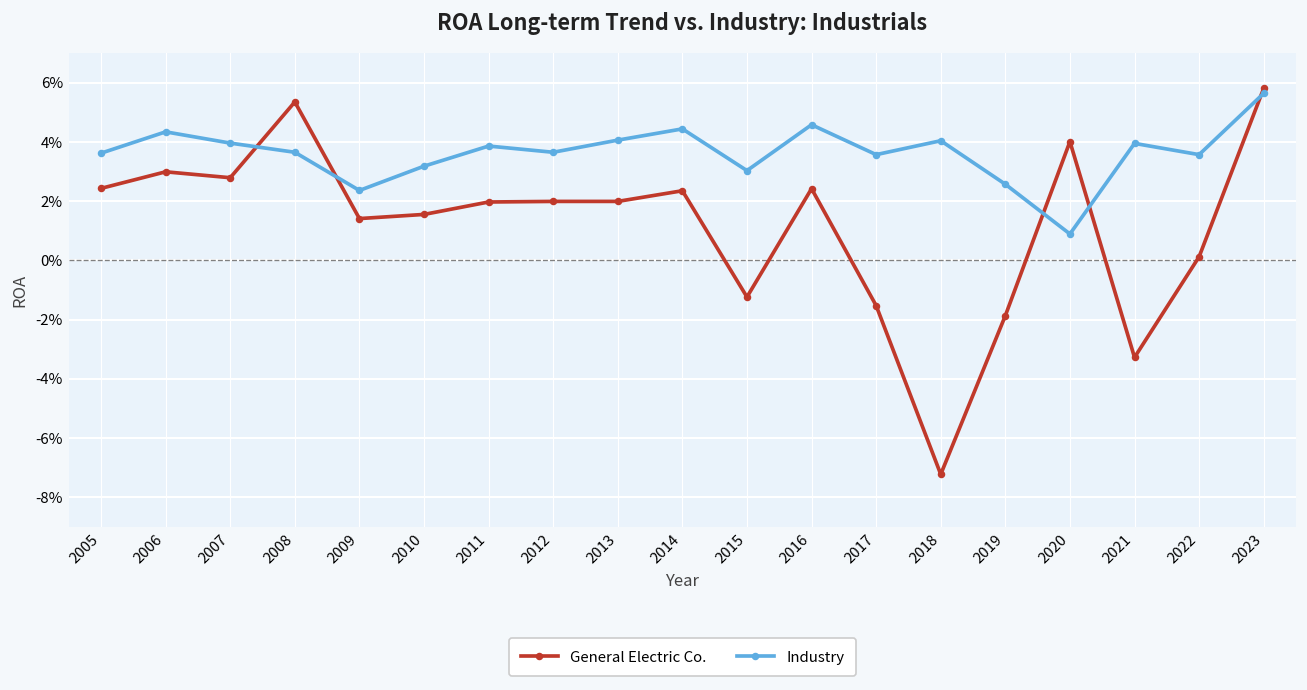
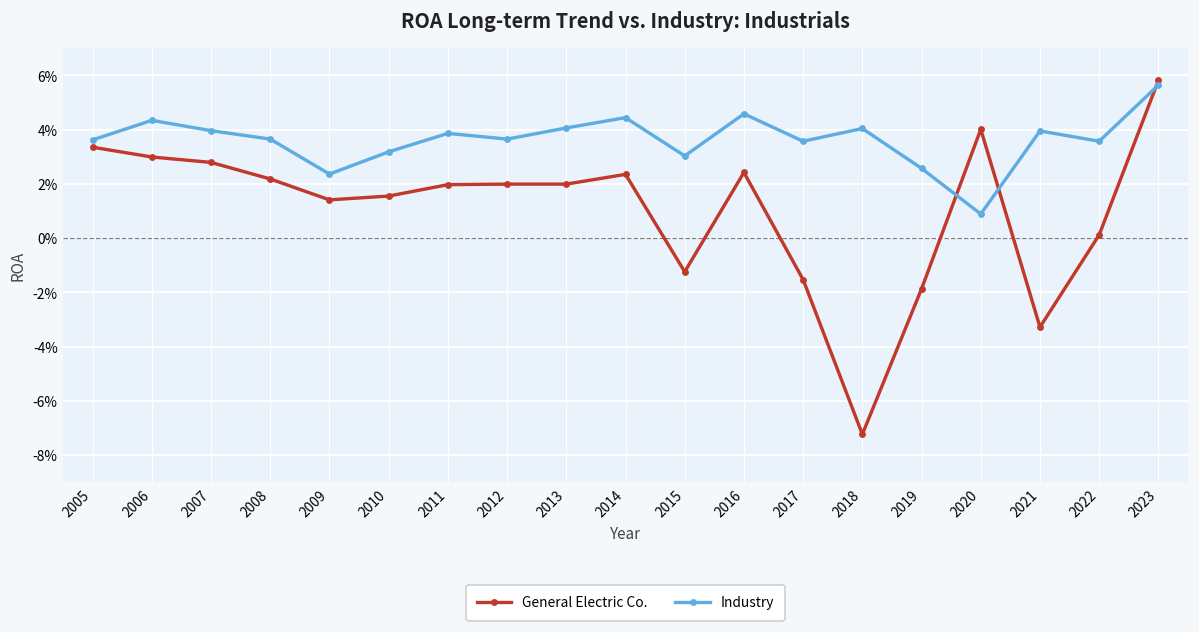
  {
    "General Electric Co.": {
-     "2005": "2.4%",
+     "2005": "3.4%",
      "2006": "3.0%",
      "2007": "2.8%",
-     "2008": "5.4%",
+     "2008": "2.2%",
      "2009": "1.4%",
      "2010": "1.6%",
      "2011": "2.0%",
      "2012": "2.0%",
      "2013": "2.0%",
      "2014": "2.4%",
      "2015": "-1.2%",
      "2016": "2.4%",
      "2017": "-1.5%",
      "2018": "-7.2%",
      "2019": "-1.9%",
      "2020": "4.0%",
      "2021": "-3.3%",
      "2022": "0.1%",
      "2023": "5.8%"
    },
    "Industry": {
      "2005": "3.6%",
      "2006": "4.3%",
      "2007": "4.0%",
      "2008": "3.7%",
      "2009": "2.4%",
      "2010": "3.2%",
      "2011": "3.9%",
      "2012": "3.7%",
      "2013": "4.1%",
      "2014": "4.4%",
      "2015": "3.0%",
      "2016": "4.6%",
      "2017": "3.6%",
      "2018": "4.0%",
      "2019": "2.6%",
      "2020": "0.9%",
      "2021": "4.0%",
      "2022": "3.6%",
      "2023": "5.6%"
    }
  }
